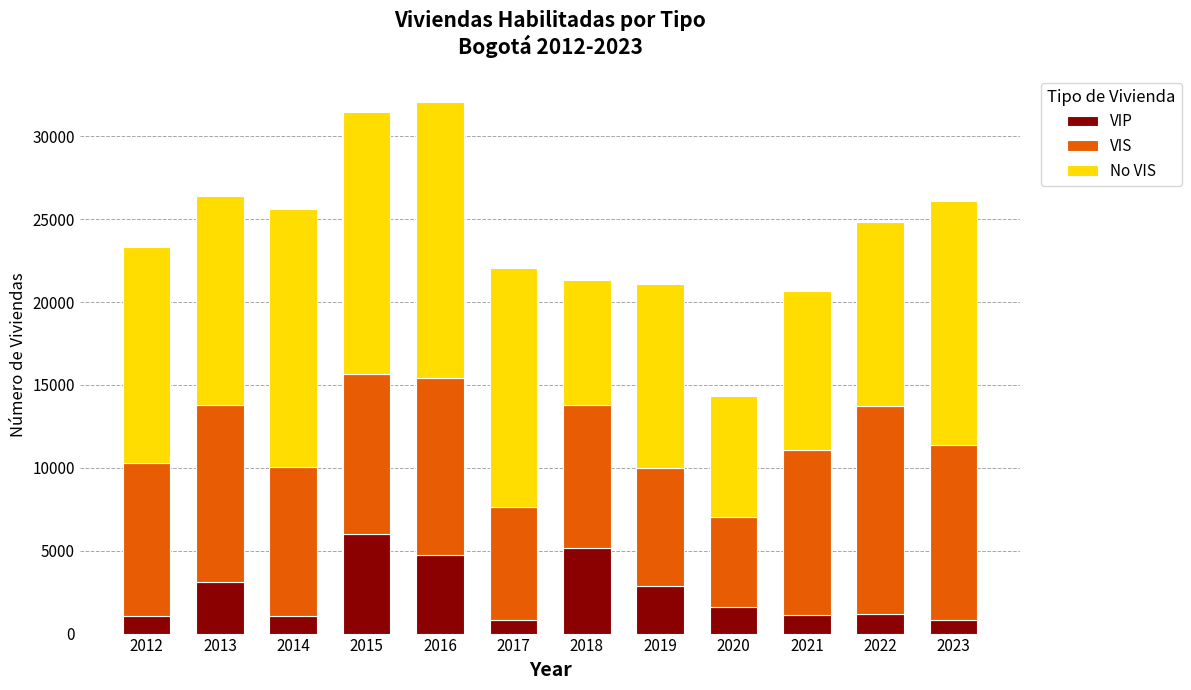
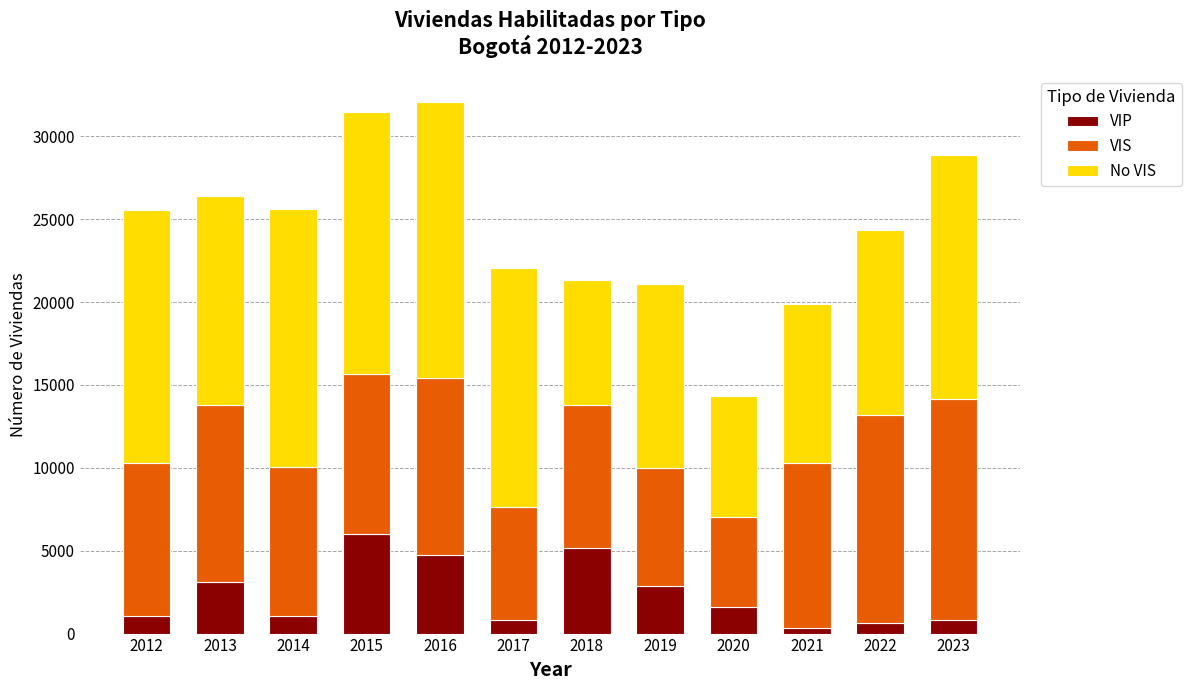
  {
    "VIP": {
      "2012": 1000,
      "2013": 3100,
      "2014": 1100,
      "2015": 6000,
      "2016": 4800,
      "2017": 800,
      "2018": 5200,
      "2019": 2800,
      "2020": 1600,
-     "2021": 1100,
-     "2022": 1200,
+     "2021": 300,
+     "2022": 600,
      "2023": 800
    },
    "VIS": {
      "2012": 9300,
      "2013": 10600,
      "2014": 9000,
      "2015": 9600,
      "2016": 10700,
      "2017": 6800,
      "2018": 8600,
      "2019": 7100,
      "2020": 5400,
      "2021": 10000,
      "2022": 12500,
-     "2023": 10600
+     "2023": 13300
    },
    "No VIS": {
-     "2012": 13000,
+     "2012": 15300,
      "2013": 12600,
      "2014": 15600,
      "2015": 15800,
      "2016": 16600,
      "2017": 14400,
      "2018": 7500,
      "2019": 11100,
      "2020": 7300,
      "2021": 9600,
      "2022": 11100,
      "2023": 14700
    }
  }
